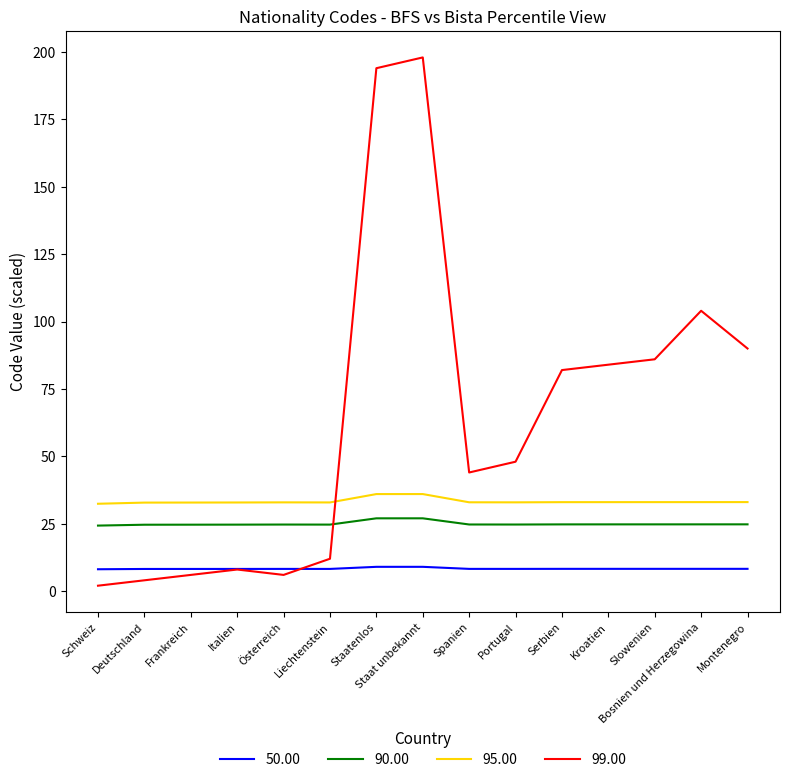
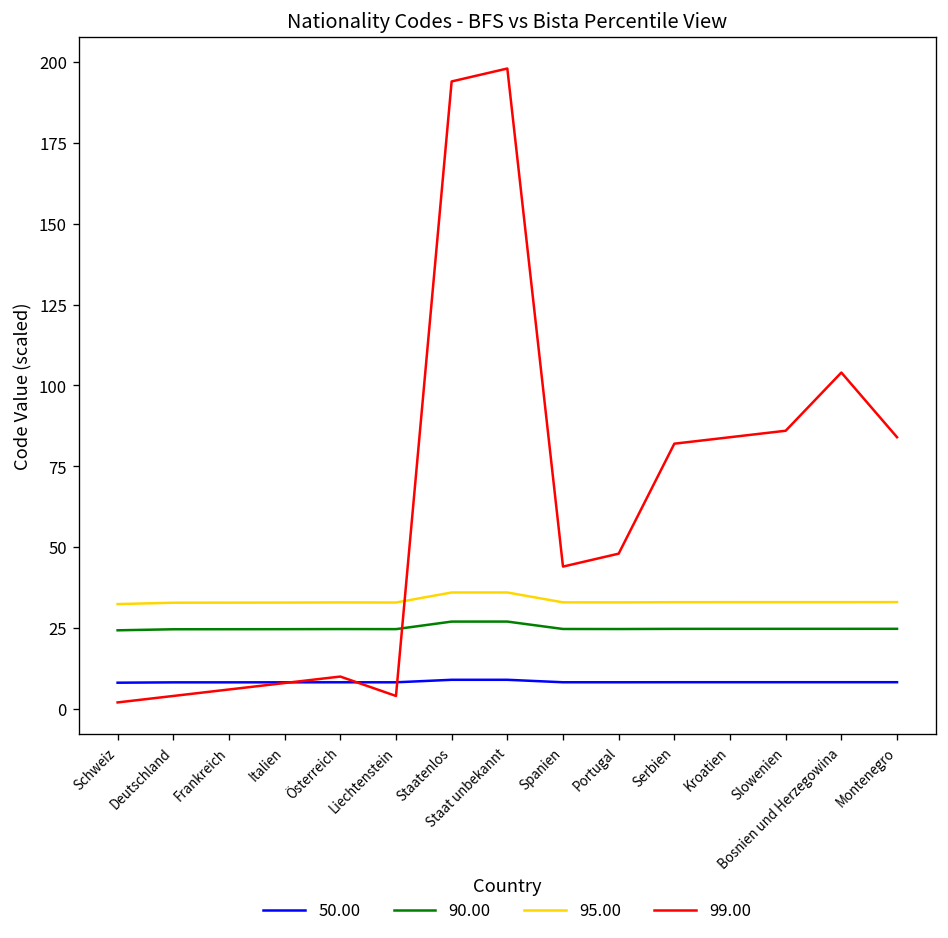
  {
    "50.00": {
      "Schweiz": 8,
      "Deutschland": 8,
      "Frankreich": 8,
      "Österreich": 8,
      "Liechtenstein": 8,
      "Staatenlos": 9,
      "Staat unbekannt": 9,
      "Spanien": 8,
      "Portugal": 8,
      "Serbien": 8,
      "Kroatien": 8,
      "Slowenien": 8,
      "Bosnien und Herzegowina": 8,
      "Montenegro": 8
    },
    "90.00": {
      "Schweiz": 24,
      "Deutschland": 25,
      "Frankreich": 25,
      "Italien": 25,
      "Österreich": 25,
      "Liechtenstein": 25,
      "Staatenlos": 27,
      "Staat unbekannt": 27,
      "Spanien": 25,
      "Portugal": 25,
      "Serbien": 25,
      "Kroatien": 25,
      "Slowenien": 25,
      "Bosnien und Herzegowina": 25,
      "Montenegro": 25
    },
    "95.00": {
      "Schweiz": 32,
      "Deutschland": 33,
      "Frankreich": 33,
      "Italien": 33,
      "Österreich": 33,
      "Liechtenstein": 33,
      "Staatenlos": 36,
      "Staat unbekannt": 36,
      "Spanien": 33,
      "Portugal": 33,
      "Serbien": 33,
      "Kroatien": 33,
      "Slowenien": 33,
      "Bosnien und Herzegowina": 33,
      "Montenegro": 33
    },
    "99.00": {
      "Schweiz": 2,
      "Deutschland": 4,
      "Frankreich": 6,
-     "Österreich": 6,
-     "Liechtenstein": 12,
+     "Österreich": 10,
+     "Liechtenstein": 4,
      "Staatenlos": 194,
      "Staat unbekannt": 198,
      "Spanien": 44,
      "Portugal": 48,
      "Serbien": 82,
      "Kroatien": 84,
      "Slowenien": 86,
      "Bosnien und Herzegowina": 104,
-     "Montenegro": 90
+     "Montenegro": 84
    }
  }
